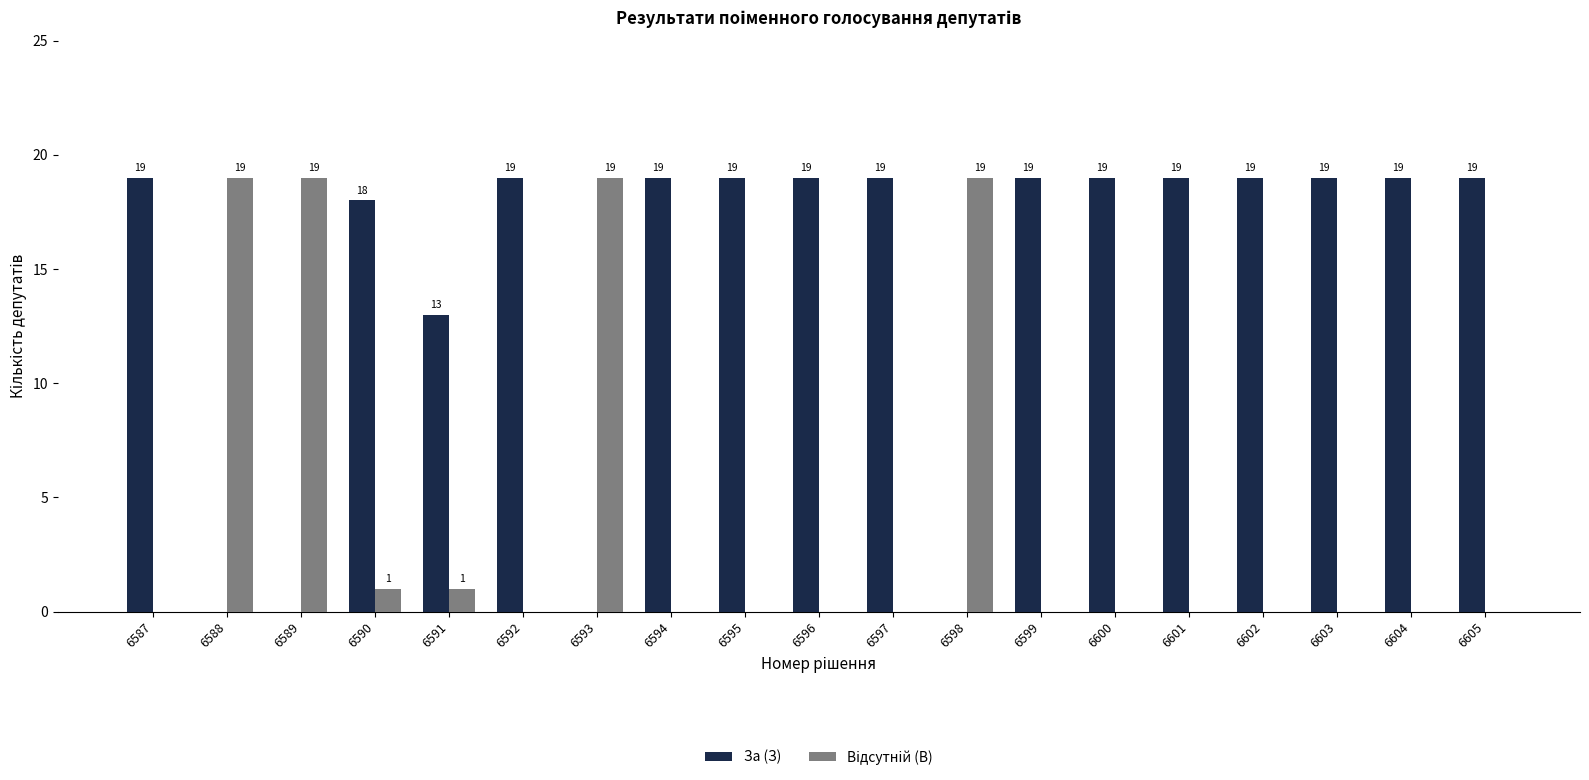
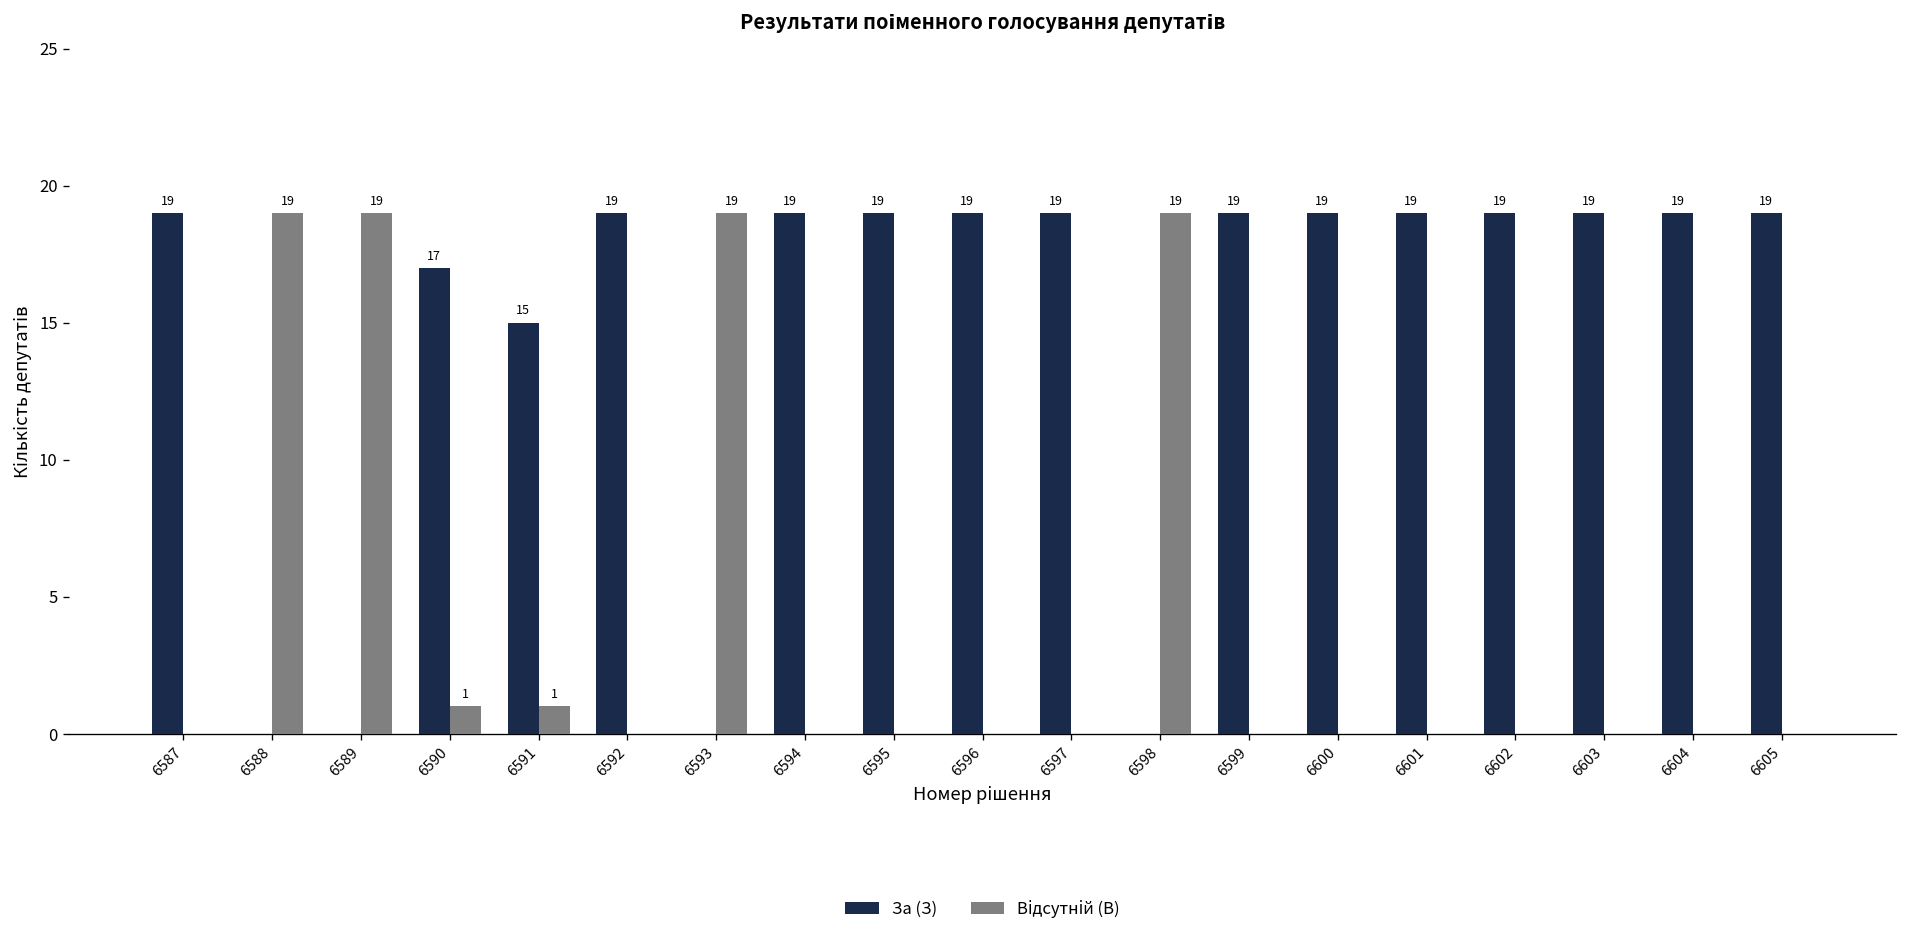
  {
    "За (З)": {
      "6587": 19,
-     "6590": 18,
-     "6591": 13,
+     "6590": 17,
+     "6591": 15,
      "6592": 19,
      "6594": 19,
      "6595": 19,
      "6596": 19,
      "6597": 19,
      "6599": 19,
      "6600": 19,
      "6601": 19,
      "6602": 19,
      "6603": 19,
      "6604": 19,
      "6605": 19
    },
    "Відсутній (В)": {
      "6588": 19,
      "6589": 19,
      "6590": 1,
      "6591": 1,
      "6593": 19,
      "6598": 19
    }
  }
